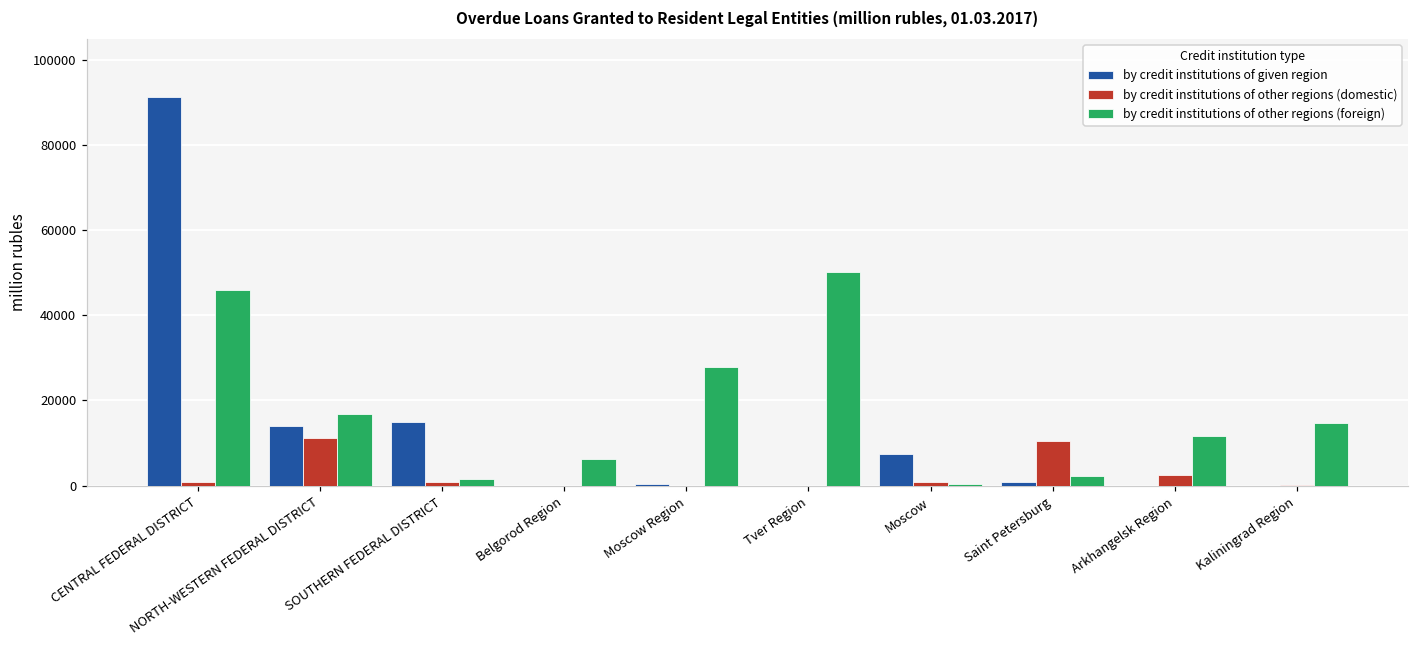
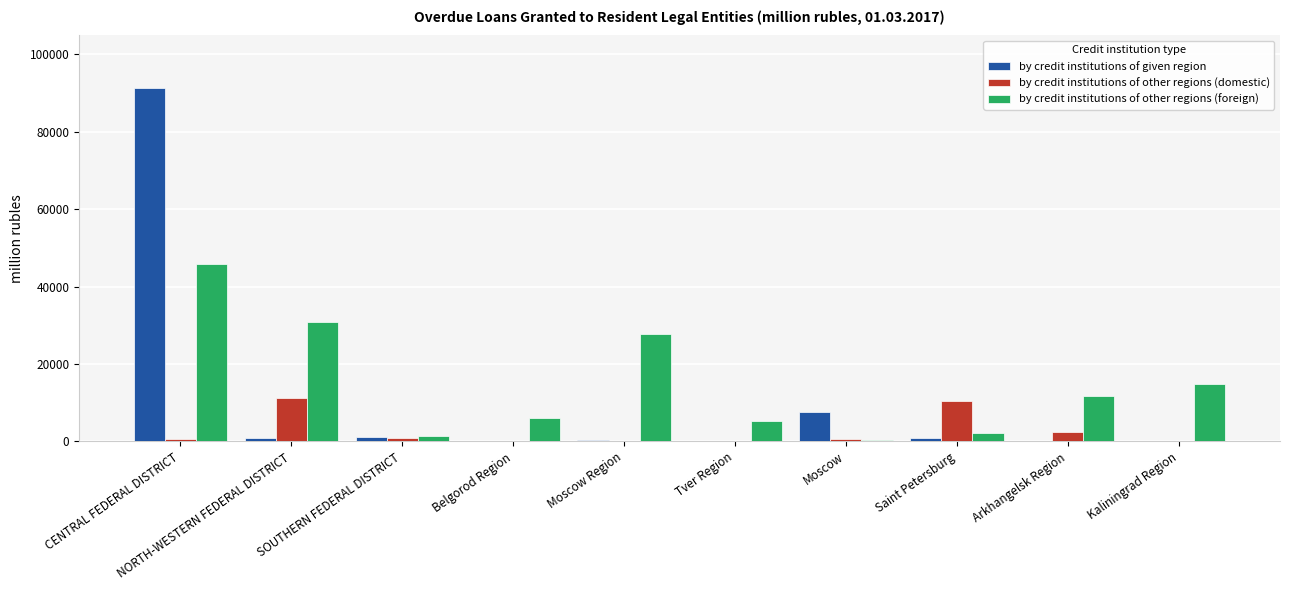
  {
    "by credit institutions of given region": {
      "CENTRAL FEDERAL DISTRICT": 91000,
-     "NORTH-WESTERN FEDERAL DISTRICT": 14000,
-     "SOUTHERN FEDERAL DISTRICT": 15000,
+     "NORTH-WESTERN FEDERAL DISTRICT": 1000,
+     "SOUTHERN FEDERAL DISTRICT": 1000,
      "Belgorod Region": 0,
      "Tver Region": 0,
      "Moscow": 7000,
      "Saint Petersburg": 1000,
      "Arkhangelsk Region": 0
    },
    "by credit institutions of other regions (domestic)": {
      "CENTRAL FEDERAL DISTRICT": 1000,
      "NORTH-WESTERN FEDERAL DISTRICT": 11000,
      "SOUTHERN FEDERAL DISTRICT": 1000,
      "Belgorod Region": 0,
      "Moscow Region": 0,
      "Tver Region": 0,
      "Moscow": 1000,
      "Saint Petersburg": 11000,
      "Arkhangelsk Region": 3000
    },
    "by credit institutions of other regions (foreign)": {
      "CENTRAL FEDERAL DISTRICT": 46000,
-     "NORTH-WESTERN FEDERAL DISTRICT": 17000,
+     "NORTH-WESTERN FEDERAL DISTRICT": 31000,
      "SOUTHERN FEDERAL DISTRICT": 2000,
      "Belgorod Region": 6000,
      "Moscow Region": 28000,
-     "Tver Region": 50000,
+     "Tver Region": 5000,
      "Saint Petersburg": 2000,
      "Arkhangelsk Region": 12000,
      "Kaliningrad Region": 15000
    }
  }
